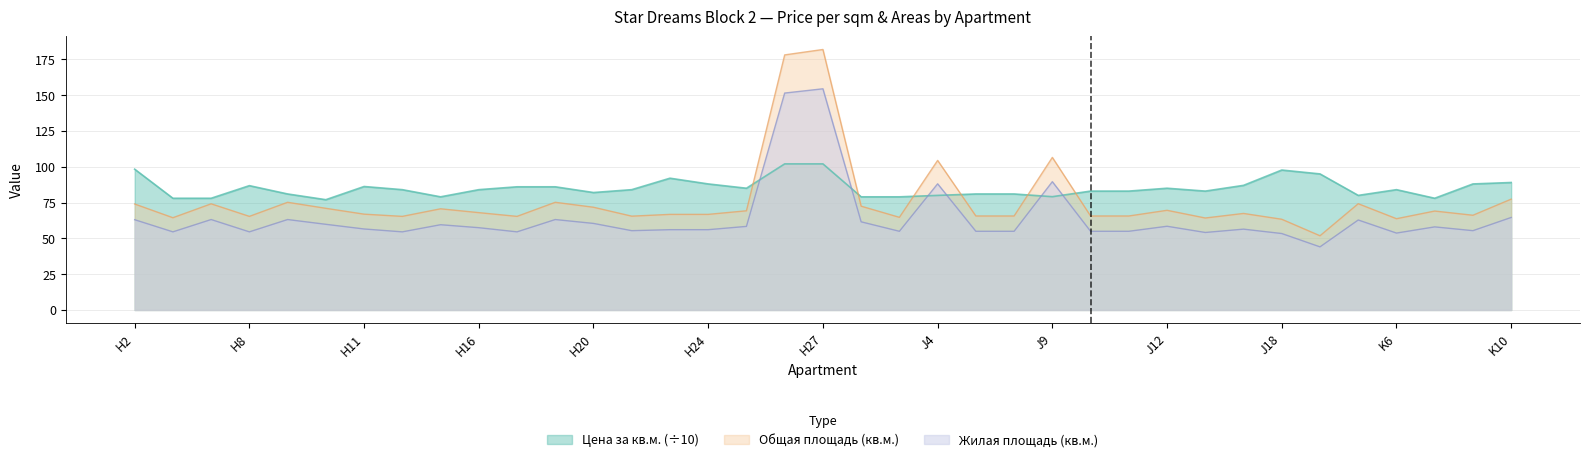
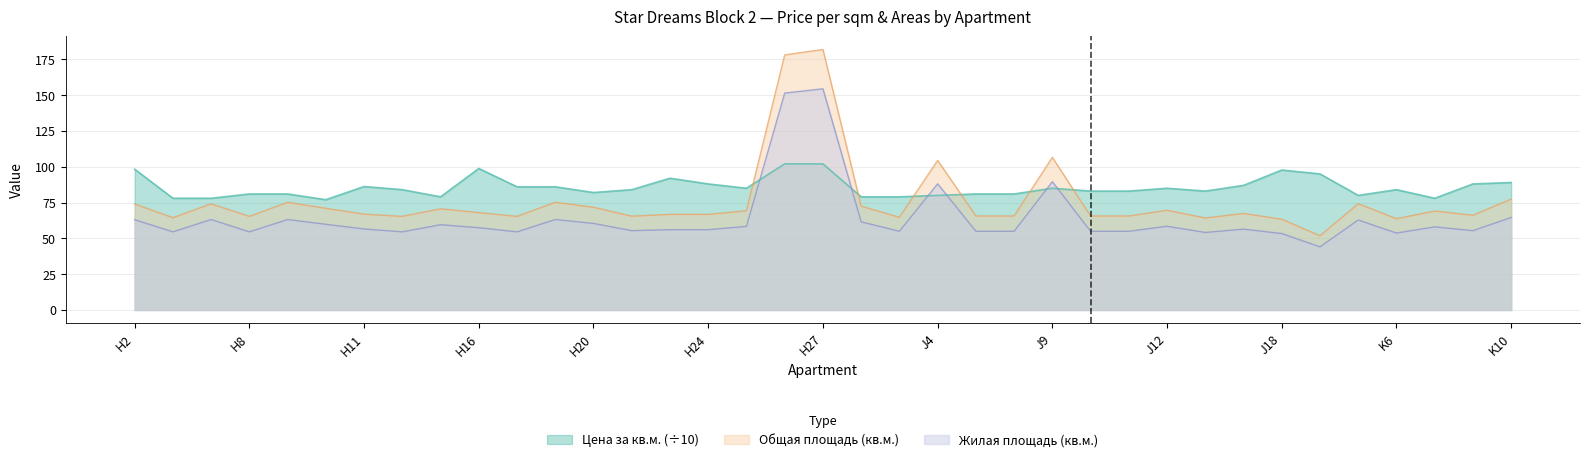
  {
    "Цена за кв.м. (÷10)": {
      "H2": 98,
-     "H8": 87,
+     "H8": 81,
      "H11": 86,
-     "H16": 84,
+     "H16": 99,
      "H20": 82,
      "H24": 88,
      "H27": 102,
      "J4": 80,
-     "J9": 79,
+     "J9": 85,
      "J12": 85,
      "J18": 98,
      "K6": 84,
      "K10": 89
    }
  }
